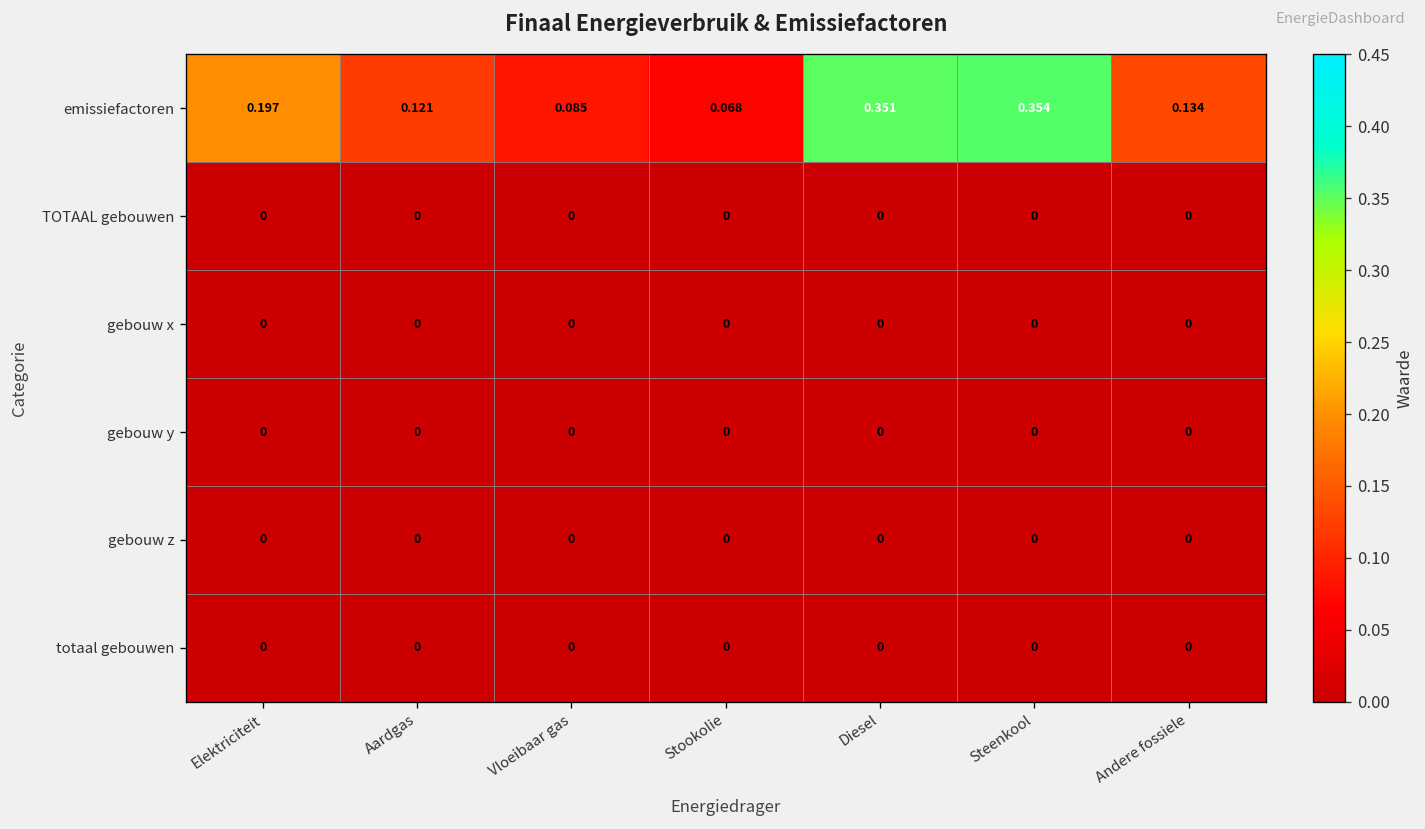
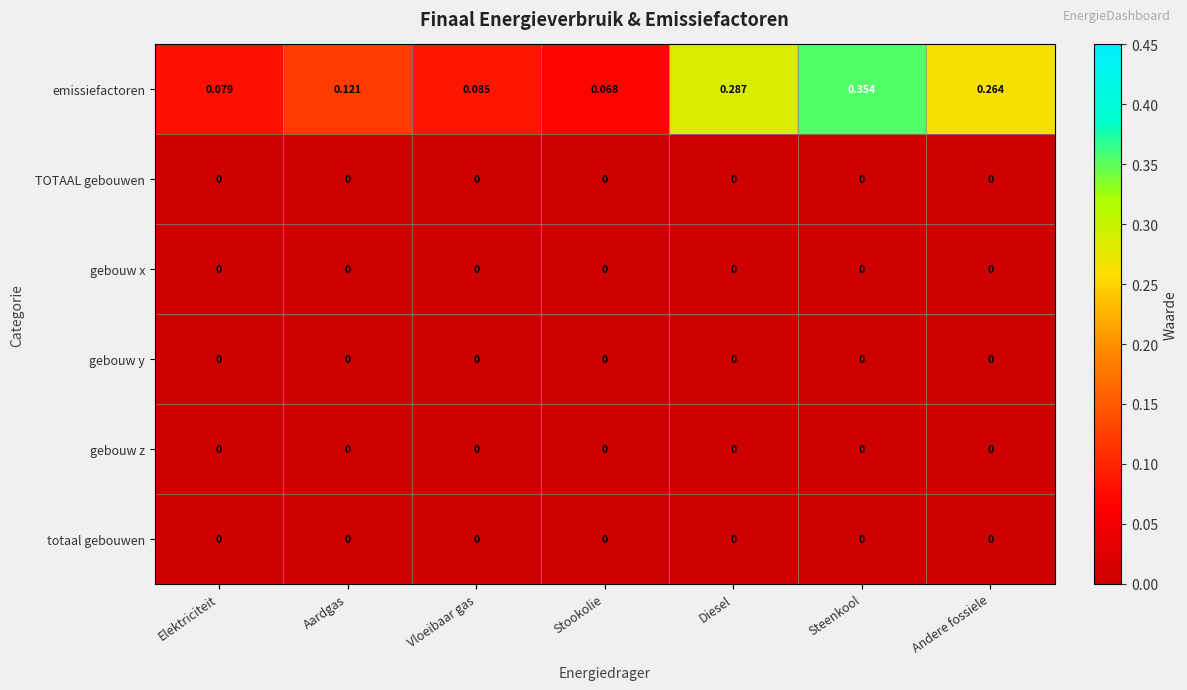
  {
    "emissiefactoren": {
-     "Elektriciteit": 0.197,
+     "Elektriciteit": 0.079,
      "Aardgas": 0.121,
      "Vloeibaar gas": 0.085,
      "Stookolie": 0.068,
-     "Diesel": 0.351,
+     "Diesel": 0.287,
      "Steenkool": 0.354,
-     "Andere fossiele": 0.134
+     "Andere fossiele": 0.264
    },
    "TOTAAL gebouwen": {
      "Elektriciteit": 0,
      "Aardgas": 0,
      "Vloeibaar gas": 0,
      "Stookolie": 0,
      "Diesel": 0,
      "Steenkool": 0,
      "Andere fossiele": 0
    },
    "gebouw x": {
      "Elektriciteit": 0,
      "Aardgas": 0,
      "Vloeibaar gas": 0,
      "Stookolie": 0,
      "Diesel": 0,
      "Steenkool": 0,
      "Andere fossiele": 0
    },
    "gebouw y": {
      "Elektriciteit": 0,
      "Aardgas": 0,
      "Vloeibaar gas": 0,
      "Stookolie": 0,
      "Diesel": 0,
      "Steenkool": 0,
      "Andere fossiele": 0
    },
    "gebouw z": {
      "Elektriciteit": 0,
      "Aardgas": 0,
      "Vloeibaar gas": 0,
      "Stookolie": 0,
      "Diesel": 0,
      "Steenkool": 0,
      "Andere fossiele": 0
    },
    "totaal gebouwen": {
      "Elektriciteit": 0,
      "Aardgas": 0,
      "Vloeibaar gas": 0,
      "Stookolie": 0,
      "Diesel": 0,
      "Steenkool": 0,
      "Andere fossiele": 0
    }
  }
